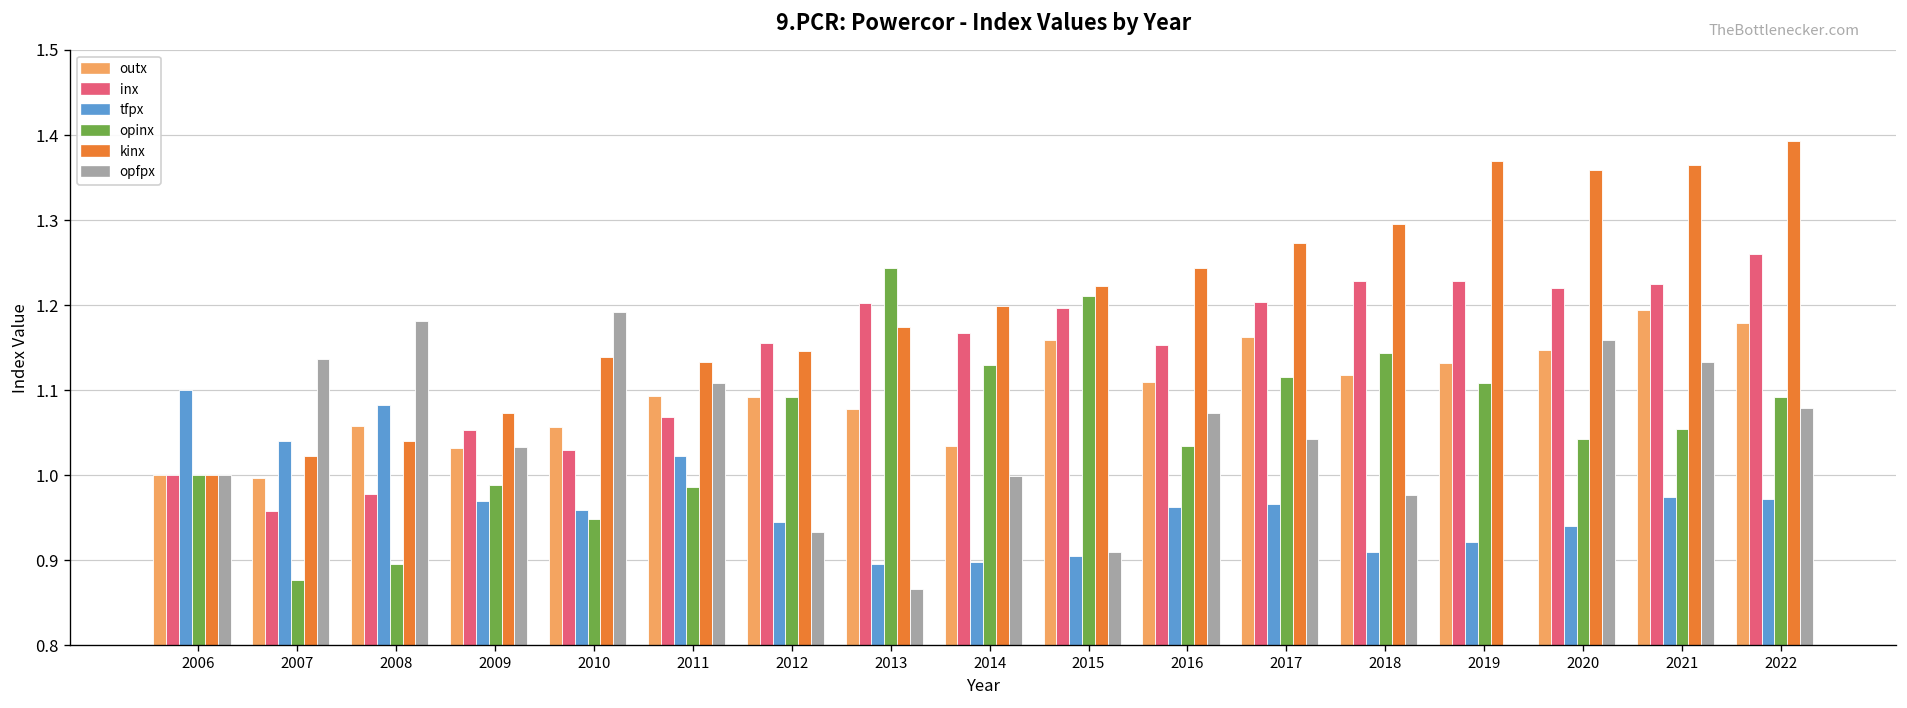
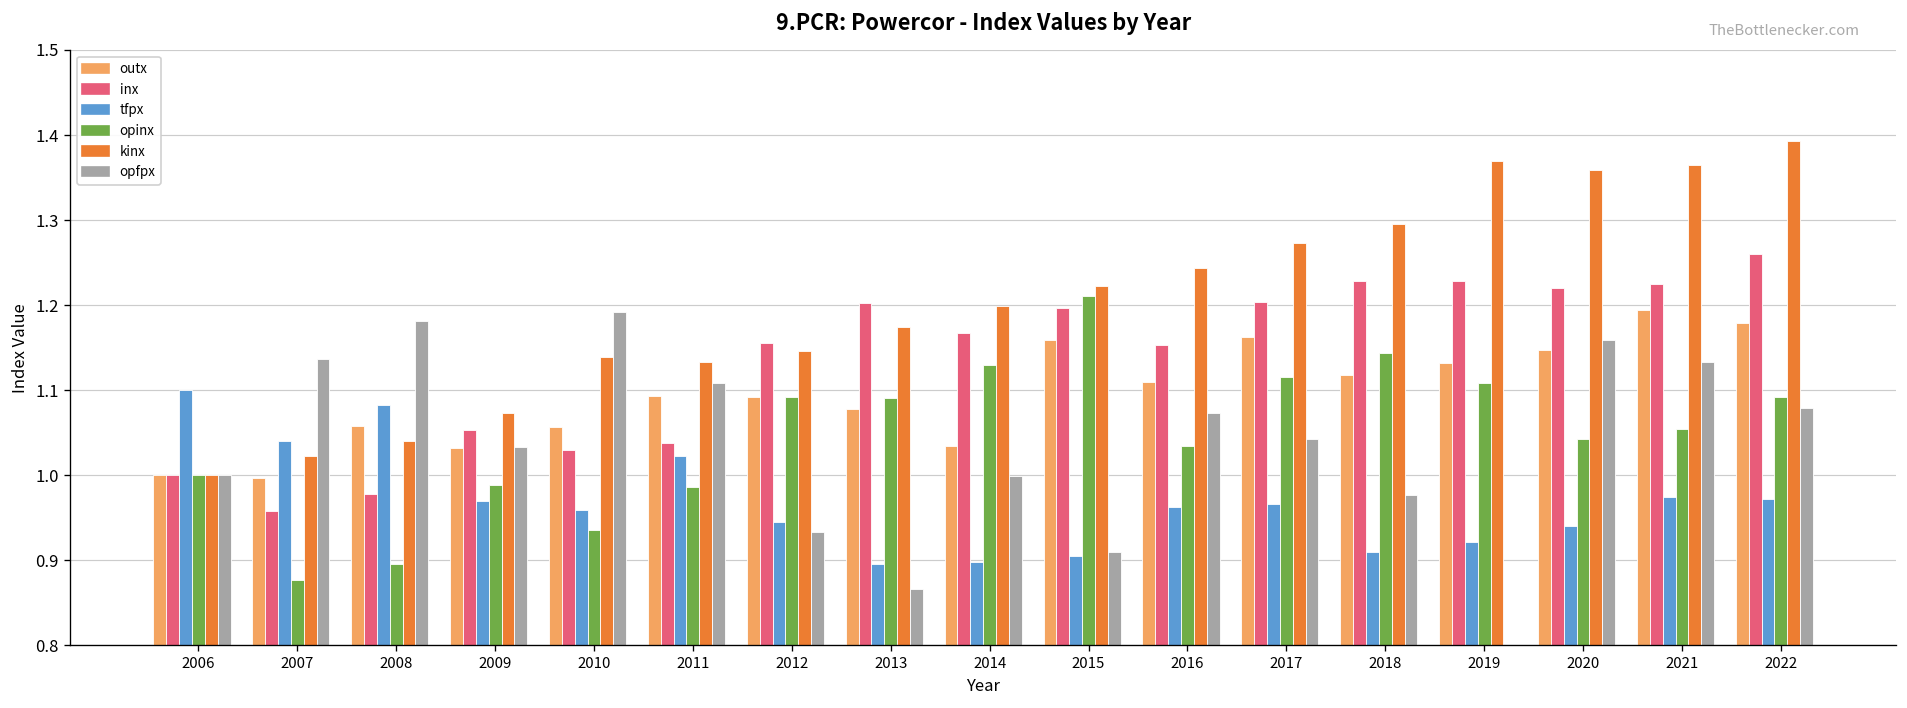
  {
    "outx": {
      "2006": 1.00,
      "2007": 1.00,
      "2008": 1.06,
      "2009": 1.03,
      "2010": 1.06,
      "2011": 1.09,
      "2012": 1.09,
      "2013": 1.08,
      "2014": 1.03,
      "2015": 1.16,
      "2016": 1.11,
      "2017": 1.16,
      "2018": 1.12,
      "2019": 1.13,
      "2020": 1.15,
      "2021": 1.19,
      "2022": 1.18
    },
    "inx": {
      "2006": 1.00,
      "2007": 0.96,
      "2008": 0.98,
      "2009": 1.05,
      "2010": 1.03,
-     "2011": 1.07,
+     "2011": 1.04,
      "2012": 1.16,
      "2013": 1.20,
      "2014": 1.17,
      "2015": 1.20,
      "2016": 1.15,
      "2017": 1.20,
      "2018": 1.23,
      "2019": 1.23,
      "2020": 1.22,
      "2021": 1.22,
      "2022": 1.26
    },
    "tfpx": {
      "2006": 1.10,
      "2007": 1.04,
      "2008": 1.08,
      "2009": 0.97,
      "2010": 0.96,
      "2011": 1.02,
      "2012": 0.95,
      "2013": 0.90,
      "2014": 0.90,
      "2015": 0.91,
      "2016": 0.96,
      "2017": 0.97,
      "2018": 0.91,
      "2019": 0.92,
      "2020": 0.94,
      "2021": 0.97,
      "2022": 0.97
    },
    "opinx": {
      "2006": 1.00,
      "2007": 0.88,
      "2008": 0.90,
      "2009": 0.99,
-     "2010": 0.95,
+     "2010": 0.94,
      "2011": 0.99,
      "2012": 1.09,
-     "2013": 1.24,
+     "2013": 1.09,
      "2014": 1.13,
      "2015": 1.21,
      "2016": 1.03,
      "2017": 1.12,
      "2018": 1.14,
      "2019": 1.11,
      "2020": 1.04,
      "2021": 1.05,
      "2022": 1.09
    },
    "kinx": {
      "2006": 1.00,
      "2007": 1.02,
      "2008": 1.04,
      "2009": 1.07,
      "2010": 1.14,
      "2011": 1.13,
      "2012": 1.15,
      "2013": 1.17,
      "2014": 1.20,
      "2015": 1.22,
      "2016": 1.24,
      "2017": 1.27,
      "2018": 1.30,
      "2019": 1.37,
      "2020": 1.36,
      "2021": 1.36,
      "2022": 1.39
    },
    "opfpx": {
      "2006": 1.00,
      "2007": 1.14,
      "2008": 1.18,
      "2009": 1.03,
      "2010": 1.19,
      "2011": 1.11,
      "2012": 0.93,
      "2013": 0.87,
      "2014": 1.00,
      "2015": 0.91,
      "2016": 1.07,
      "2017": 1.04,
      "2018": 0.98,
      "2020": 1.16,
      "2021": 1.13,
      "2022": 1.08
    }
  }
